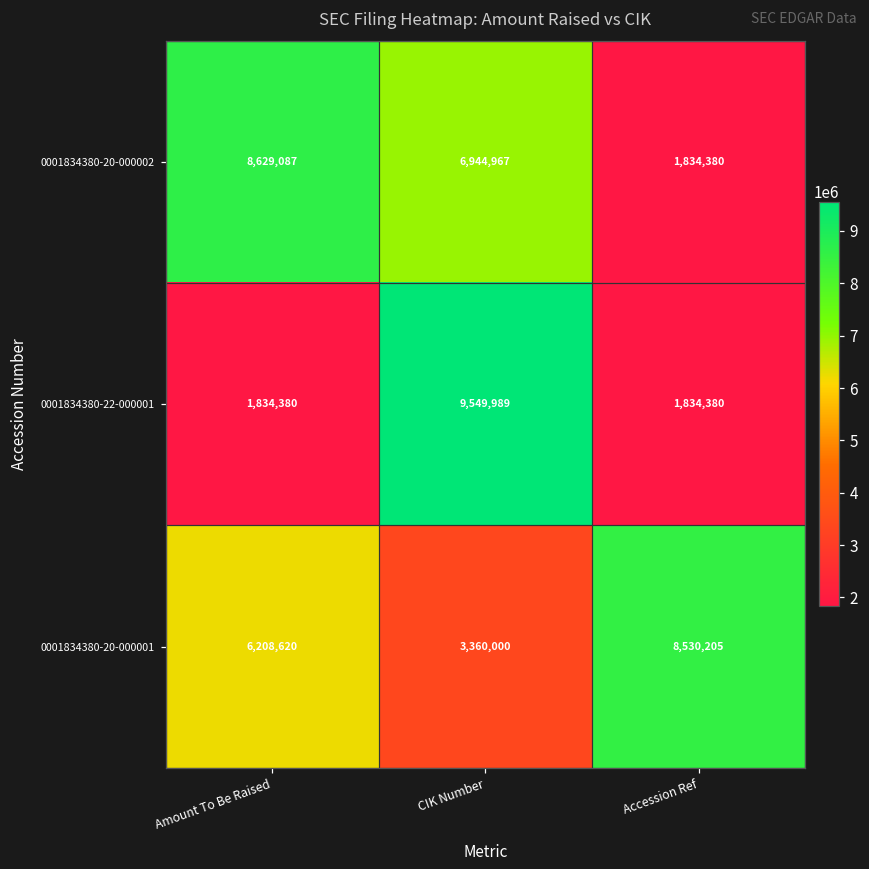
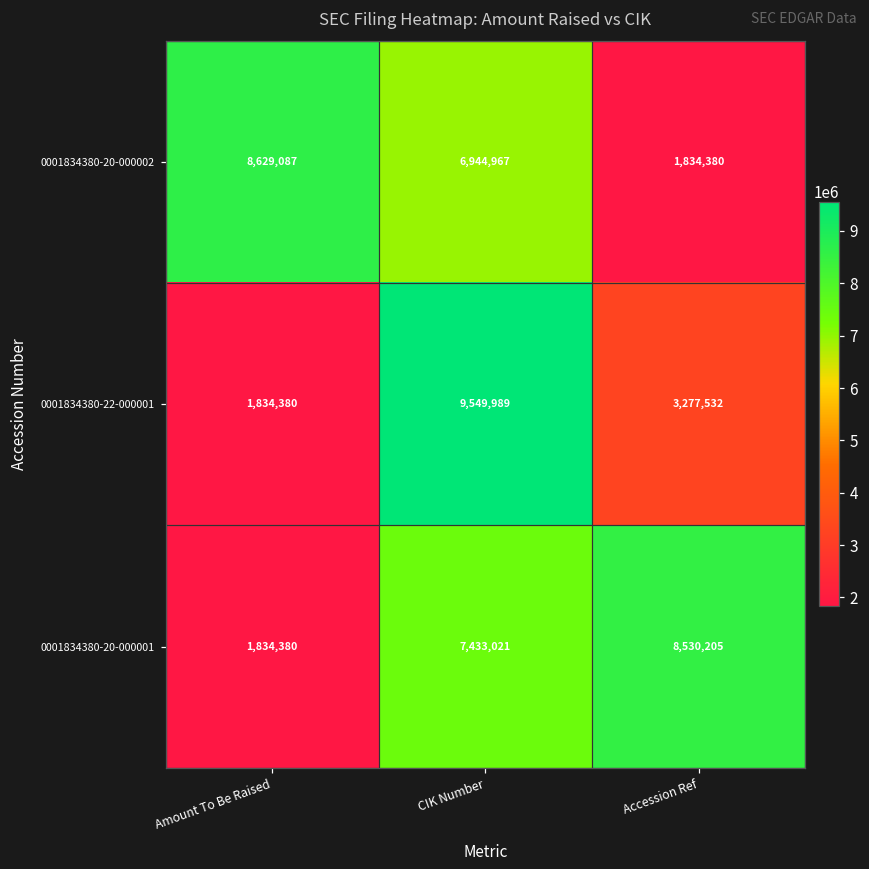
  {
    "0001834380-20-000002": {
      "Amount To Be Raised": "8,629,087",
      "CIK Number": "6,944,967",
      "Accession Ref": "1,834,380"
    },
    "0001834380-22-000001": {
      "Amount To Be Raised": "1,834,380",
      "CIK Number": "9,549,989",
-     "Accession Ref": "1,834,380"
+     "Accession Ref": "3,277,532"
    },
    "0001834380-20-000001": {
-     "Amount To Be Raised": "6,208,620",
-     "CIK Number": "3,360,000",
+     "Amount To Be Raised": "1,834,380",
+     "CIK Number": "7,433,021",
      "Accession Ref": "8,530,205"
    }
  }
